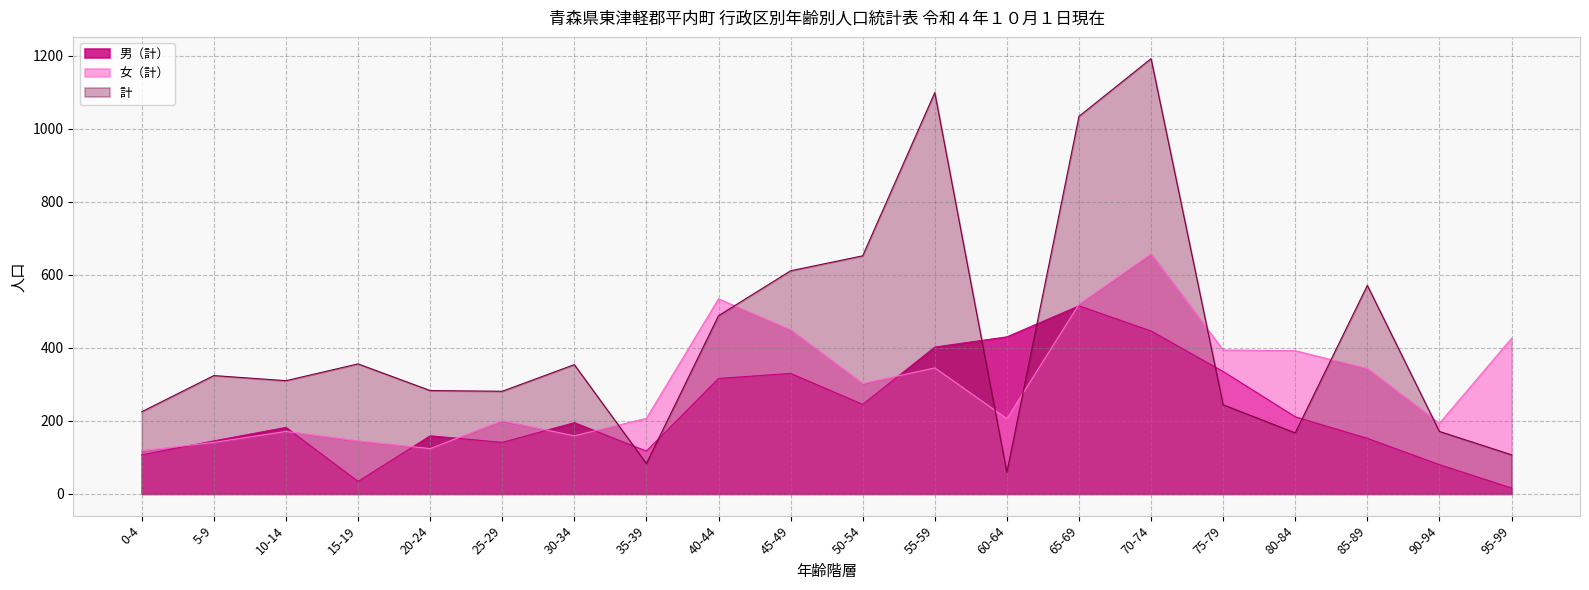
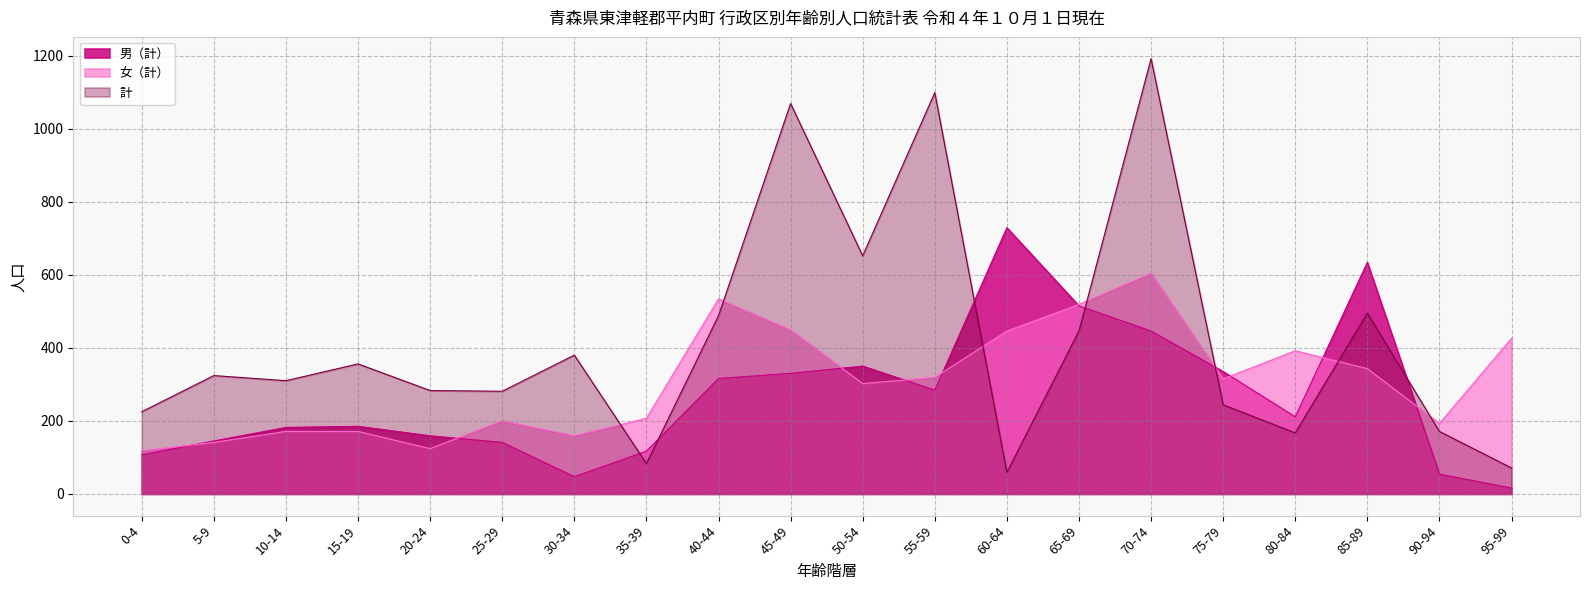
  {
    "男（計）": {
      "0-4": 110,
      "10-14": 180,
-     "15-19": 30,
+     "15-19": 190,
      "20-24": 160,
      "25-29": 140,
-     "30-34": 200,
+     "30-34": 50,
      "35-39": 120,
      "40-44": 320,
      "45-49": 330,
-     "50-54": 250,
-     "55-59": 400,
-     "60-64": 430,
+     "50-54": 350,
+     "55-59": 280,
+     "60-64": 730,
      "70-74": 450,
      "75-79": 340,
      "80-84": 210,
-     "85-89": 150,
-     "90-94": 80,
+     "85-89": 630,
+     "90-94": 50,
      "95-99": 20
    },
    "女（計）": {
      "0-4": 120,
      "10-14": 170,
-     "15-19": 150,
+     "15-19": 170,
      "20-24": 120,
      "25-29": 200,
      "30-34": 160,
      "35-39": 210,
      "40-44": 530,
      "45-49": 450,
      "50-54": 300,
-     "55-59": 350,
-     "60-64": 210,
-     "70-74": 660,
-     "75-79": 390,
+     "55-59": 320,
+     "60-64": 450,
+     "70-74": 600,
+     "75-79": 320,
      "80-84": 390,
      "85-89": 340,
      "90-94": 190,
      "95-99": 430
    },
    "計": {
      "0-4": 230,
      "5-9": 320,
      "10-14": 310,
      "15-19": 360,
      "20-24": 280,
      "25-29": 280,
-     "30-34": 350,
+     "30-34": 380,
      "35-39": 80,
      "40-44": 490,
-     "45-49": 610,
+     "45-49": 1070,
      "50-54": 650,
      "55-59": 1100,
      "60-64": 60,
-     "65-69": 1030,
+     "65-69": 450,
      "70-74": 1190,
      "75-79": 240,
      "80-84": 170,
-     "85-89": 570,
+     "85-89": 500,
      "90-94": 170,
-     "95-99": 110
+     "95-99": 70
    }
  }
